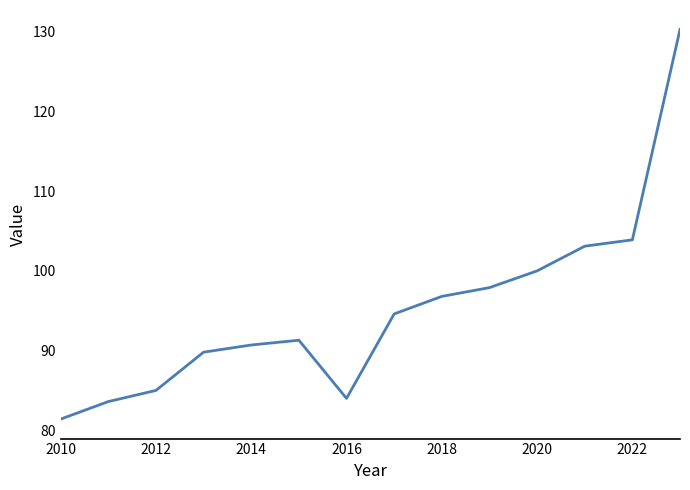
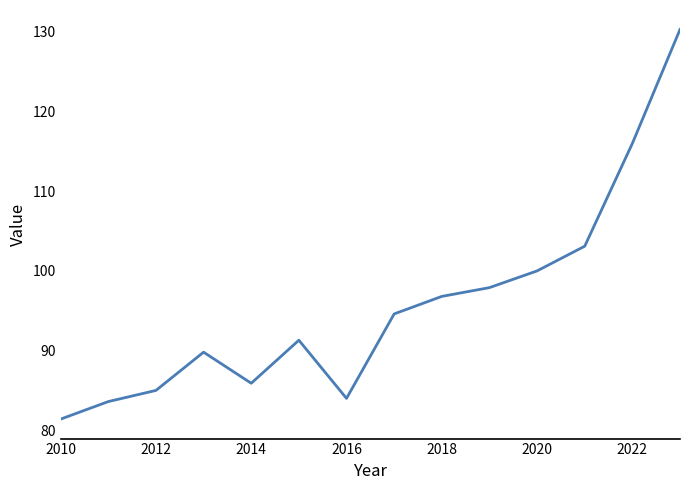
  {
    "2010": 81,
    "2012": 85,
-   "2014": 91,
+   "2014": 86,
    "2016": 84,
    "2018": 97,
    "2020": 100,
-   "2022": 104
+   "2022": 116
  }
